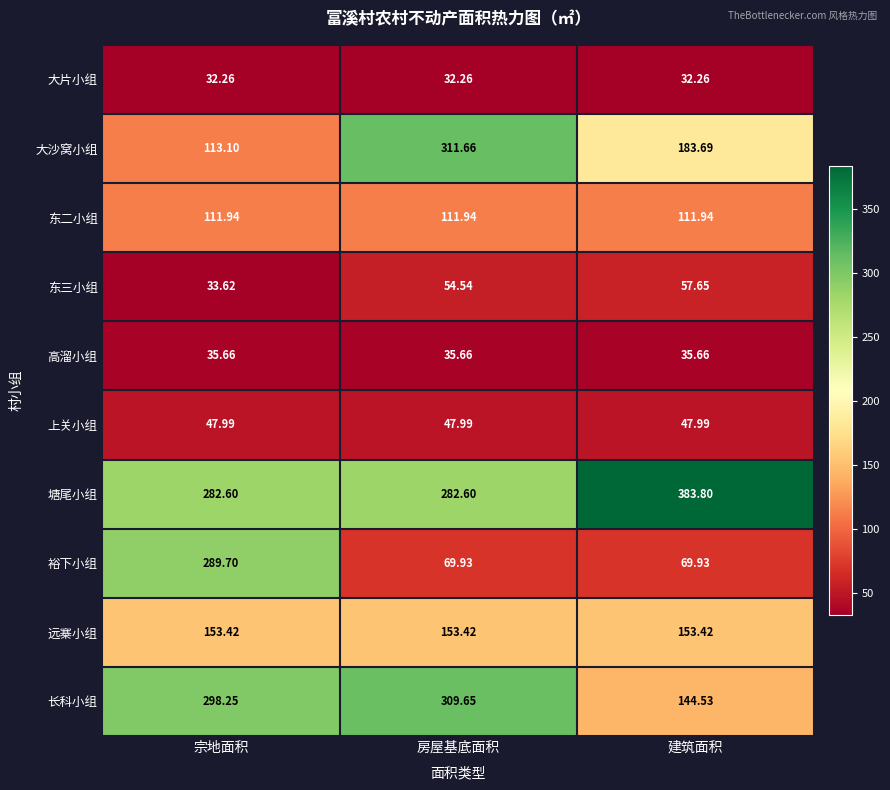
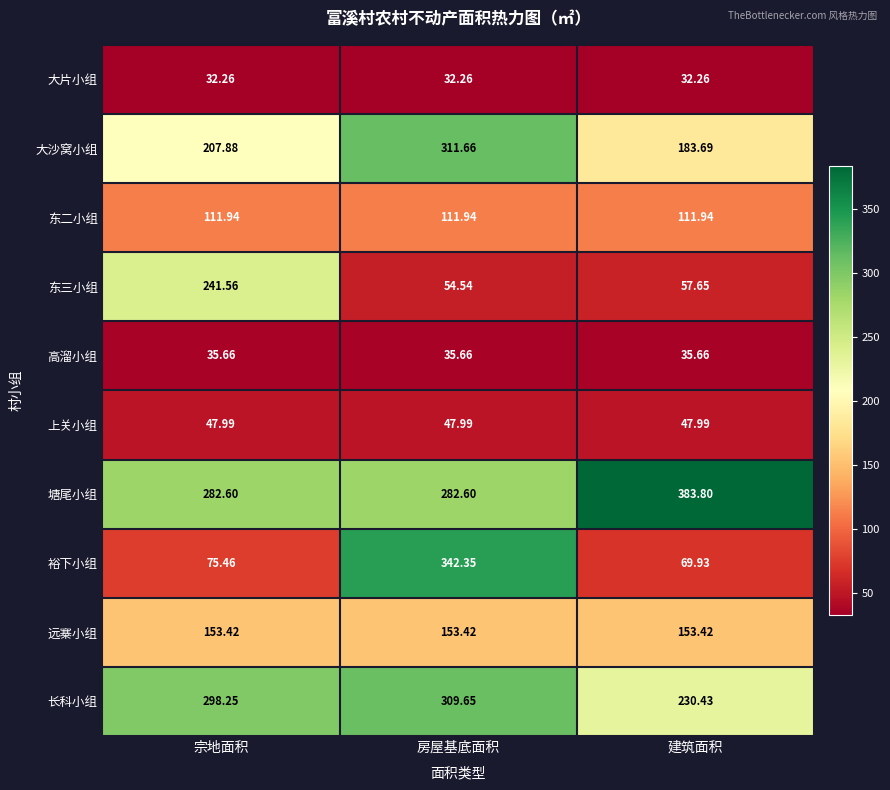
  {
    "大片小组": {
      "宗地面积": 32.26,
      "房屋基底面积": 32.26,
      "建筑面积": 32.26
    },
    "大沙窝小组": {
-     "宗地面积": 113.10,
+     "宗地面积": 207.88,
      "房屋基底面积": 311.66,
      "建筑面积": 183.69
    },
    "东二小组": {
      "宗地面积": 111.94,
      "房屋基底面积": 111.94,
      "建筑面积": 111.94
    },
    "东三小组": {
-     "宗地面积": 33.62,
+     "宗地面积": 241.56,
      "房屋基底面积": 54.54,
      "建筑面积": 57.65
    },
    "高溜小组": {
      "宗地面积": 35.66,
      "房屋基底面积": 35.66,
      "建筑面积": 35.66
    },
    "上关小组": {
      "宗地面积": 47.99,
      "房屋基底面积": 47.99,
      "建筑面积": 47.99
    },
    "塘尾小组": {
      "宗地面积": 282.60,
      "房屋基底面积": 282.60,
      "建筑面积": 383.80
    },
    "裕下小组": {
-     "宗地面积": 289.70,
-     "房屋基底面积": 69.93,
+     "宗地面积": 75.46,
+     "房屋基底面积": 342.35,
      "建筑面积": 69.93
    },
    "远寨小组": {
      "宗地面积": 153.42,
      "房屋基底面积": 153.42,
      "建筑面积": 153.42
    },
    "长科小组": {
      "宗地面积": 298.25,
      "房屋基底面积": 309.65,
-     "建筑面积": 144.53
+     "建筑面积": 230.43
    }
  }
